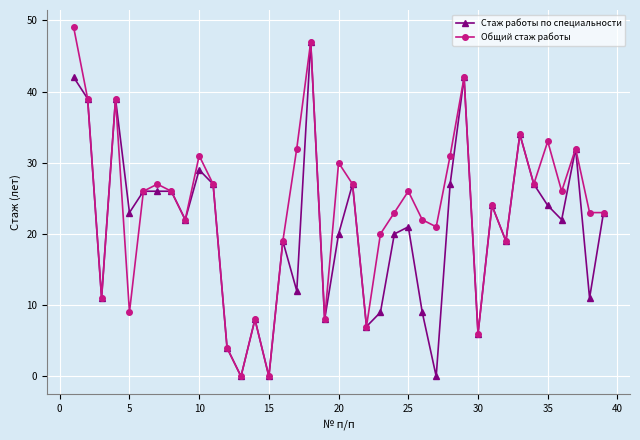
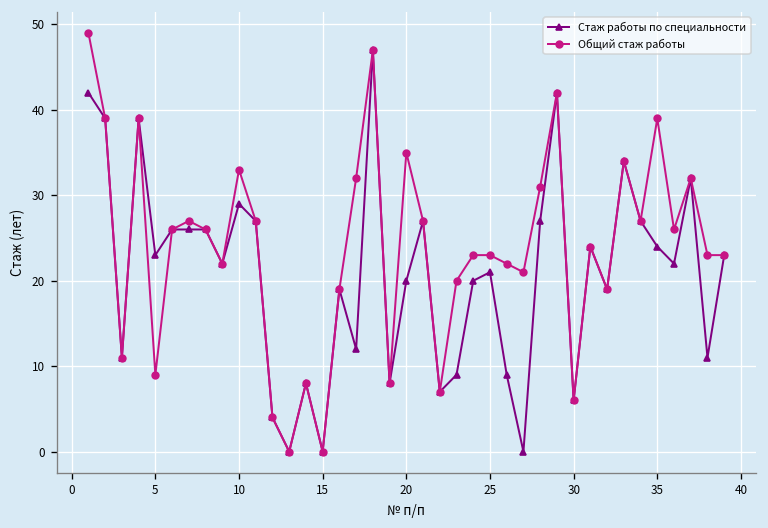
  {
    "Стаж работы по специальности": {
      "5": 23,
      "10": 29,
      "20": 20,
      "25": 21,
      "35": 24
    },
    "Общий стаж работы": {
      "5": 9,
-     "10": 31,
-     "20": 30,
-     "25": 26,
-     "35": 33
+     "10": 33,
+     "20": 35,
+     "25": 23,
+     "35": 39
    }
  }
